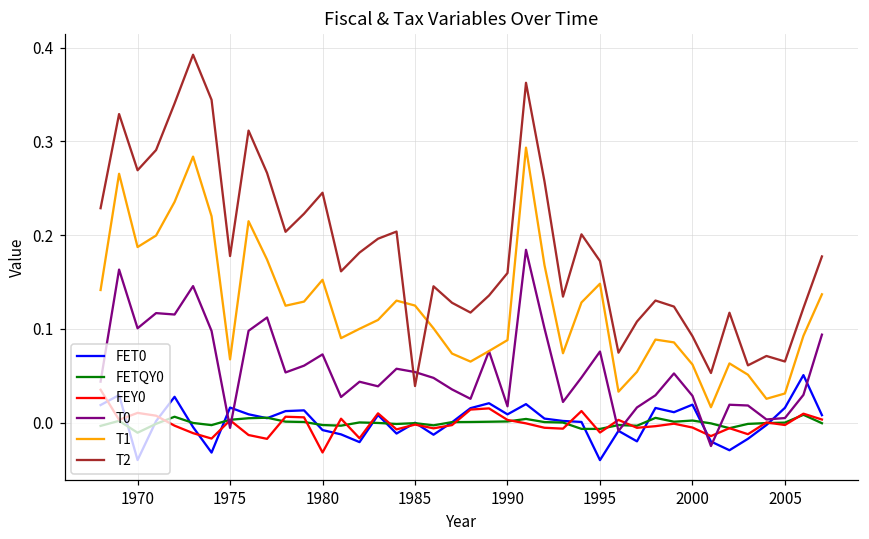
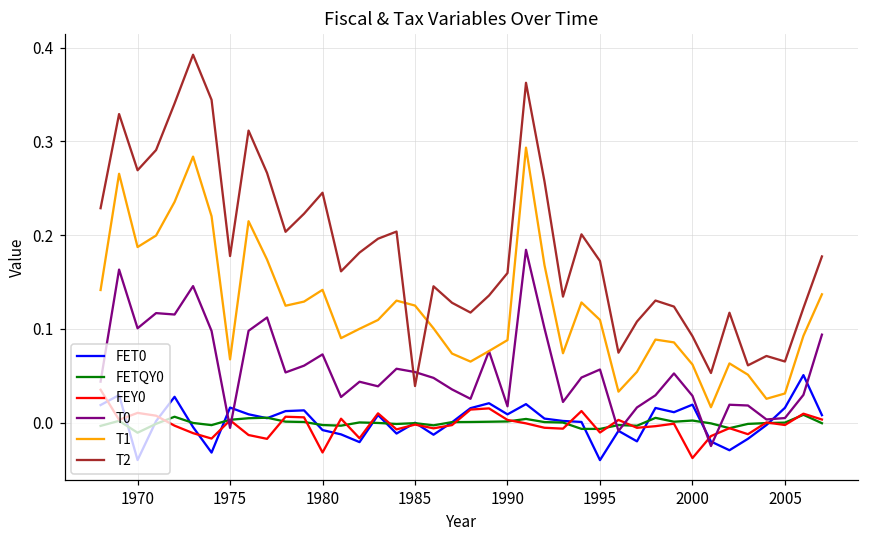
  {
    "FET0": {
      "1975": 0.02,
      "1980": -0.01,
      "1990": 0.01,
      "1995": -0.04,
      "2000": 0.02,
      "2005": 0.02
    },
    "FETQY0": {
      "1980": 0.00,
      "1995": -0.01,
      "2000": 0.00
    },
    "FEY0": {
      "1980": -0.03,
      "1995": -0.01,
-     "2000": -0.01
+     "2000": -0.04
    },
    "T0": {
      "1970": 0.10,
      "1975": -0.01,
      "1980": 0.07,
      "1985": 0.05,
      "1990": 0.02,
-     "1995": 0.08,
+     "1995": 0.06,
      "2000": 0.03,
      "2005": 0.00
    },
    "T1": {
      "1970": 0.19,
      "1975": 0.07,
-     "1980": 0.15,
+     "1980": 0.14,
      "1985": 0.12,
      "1990": 0.09,
-     "1995": 0.15,
+     "1995": 0.11,
      "2000": 0.06,
      "2005": 0.03
    },
    "T2": {
      "1970": 0.27,
      "1975": 0.18,
      "1980": 0.25,
      "1985": 0.04,
      "1990": 0.16,
      "1995": 0.17,
      "2000": 0.09,
      "2005": 0.07
    }
  }
